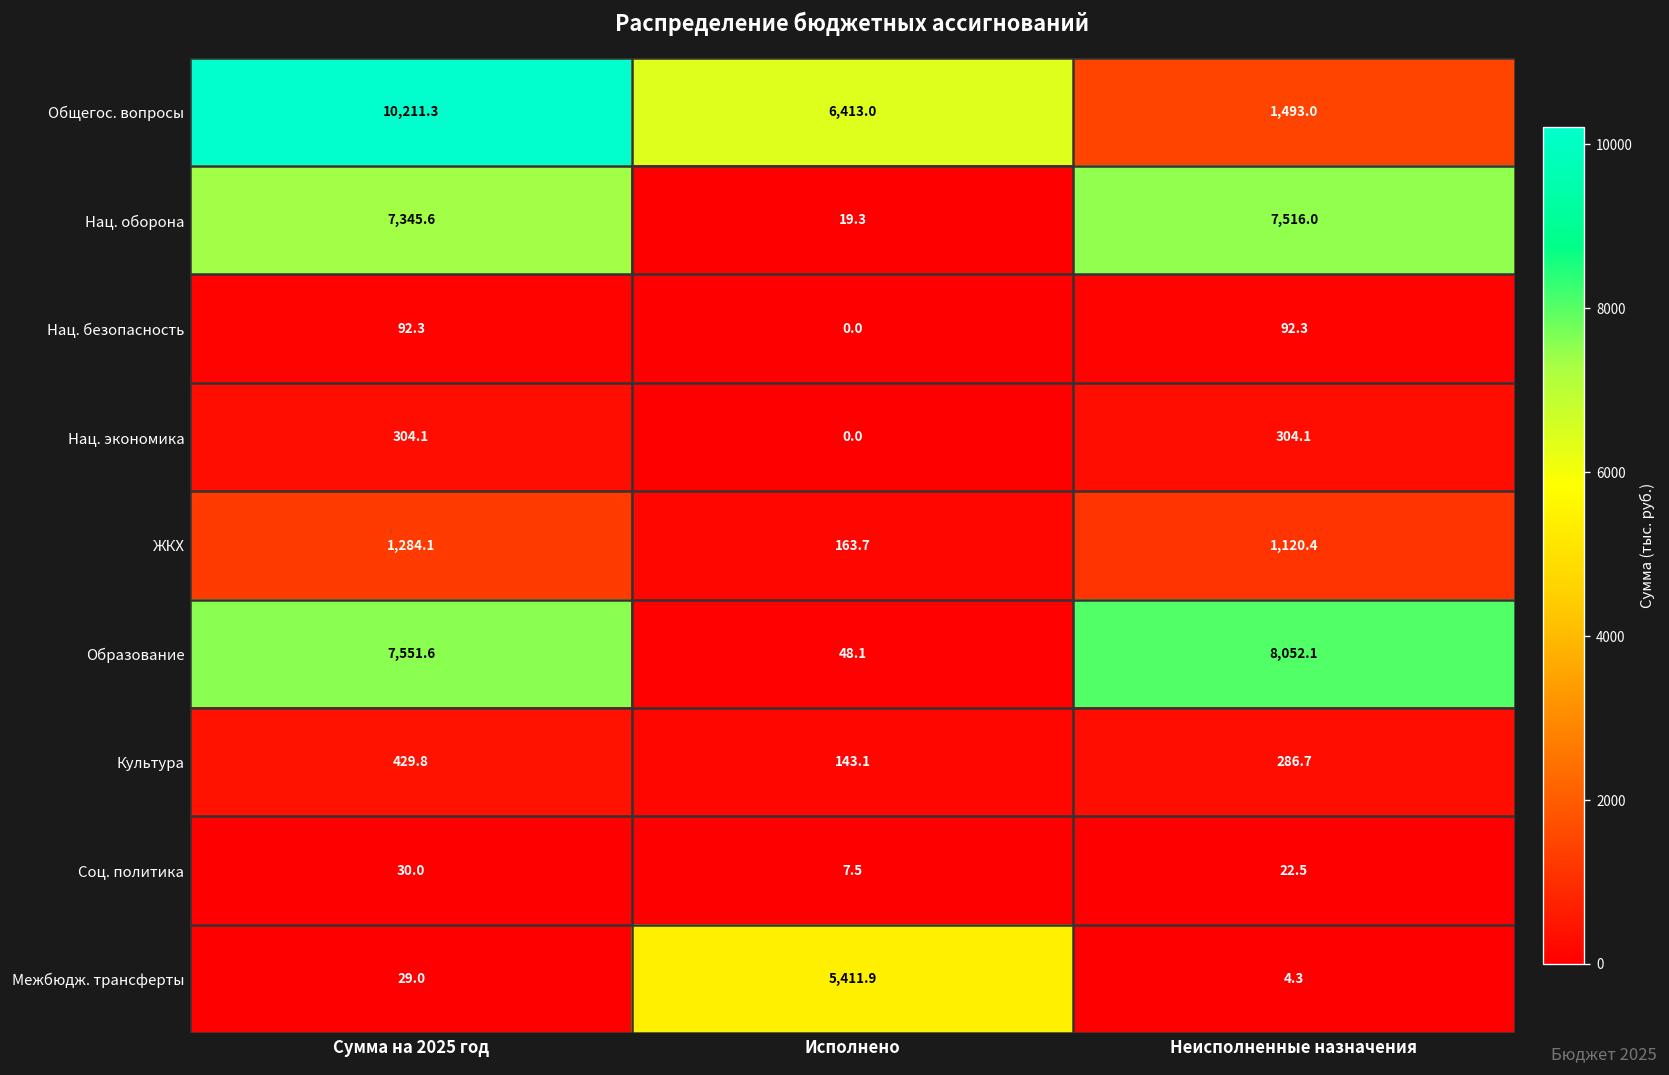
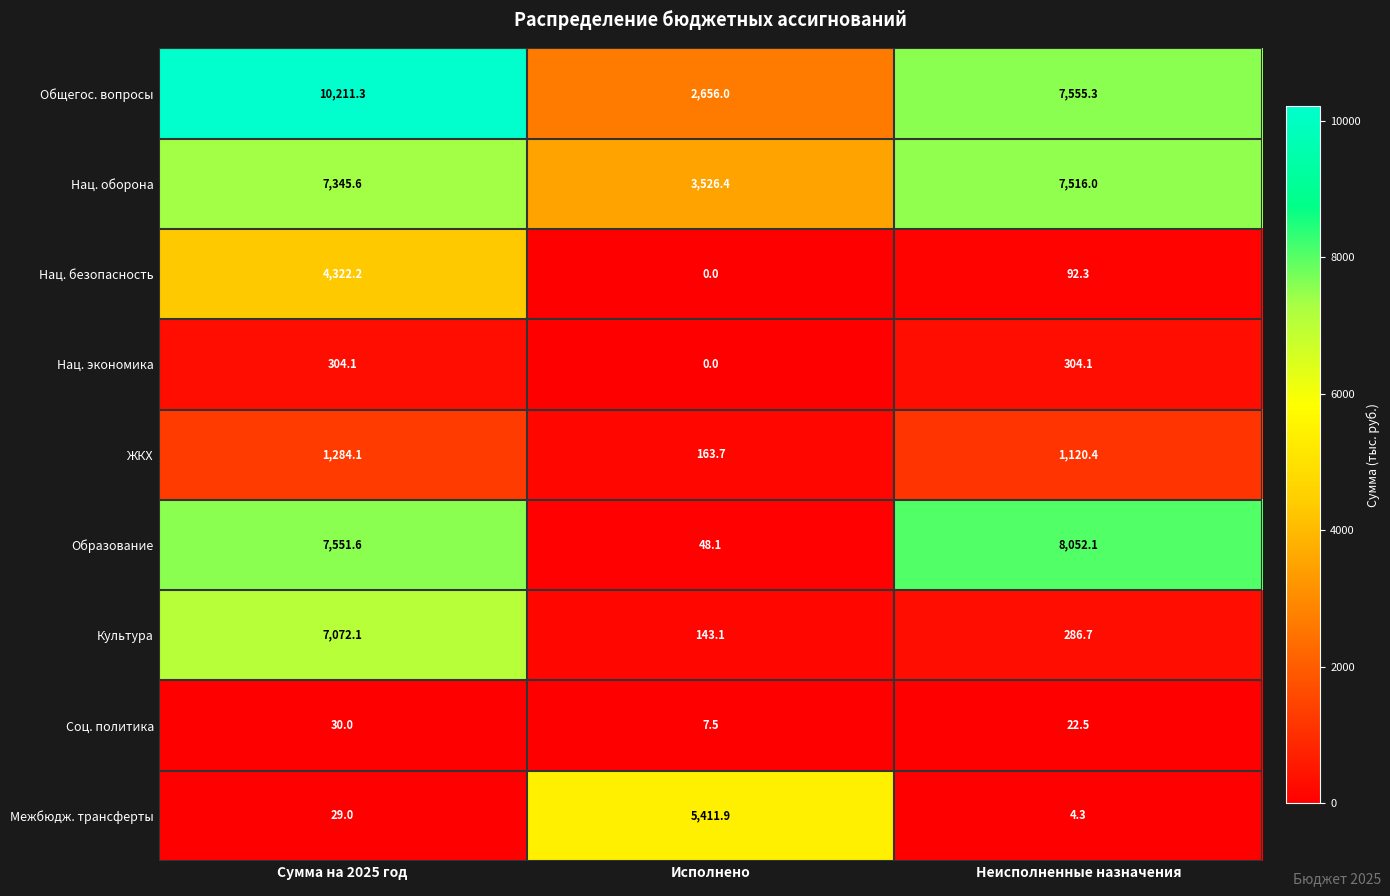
  {
    "Общегос. вопросы": {
      "Сумма на 2025 год": "10,211.3",
-     "Исполнено": "6,413.0",
-     "Неисполненные назначения": "1,493.0"
+     "Исполнено": "2,656.0",
+     "Неисполненные назначения": "7,555.3"
    },
    "Нац. оборона": {
      "Сумма на 2025 год": "7,345.6",
-     "Исполнено": "19.3",
+     "Исполнено": "3,526.4",
      "Неисполненные назначения": "7,516.0"
    },
    "Нац. безопасность": {
-     "Сумма на 2025 год": "92.3",
+     "Сумма на 2025 год": "4,322.2",
      "Исполнено": "0.0",
      "Неисполненные назначения": "92.3"
    },
    "Нац. экономика": {
      "Сумма на 2025 год": "304.1",
      "Исполнено": "0.0",
      "Неисполненные назначения": "304.1"
    },
    "ЖКХ": {
      "Сумма на 2025 год": "1,284.1",
      "Исполнено": "163.7",
      "Неисполненные назначения": "1,120.4"
    },
    "Образование": {
      "Сумма на 2025 год": "7,551.6",
      "Исполнено": "48.1",
      "Неисполненные назначения": "8,052.1"
    },
    "Культура": {
-     "Сумма на 2025 год": "429.8",
+     "Сумма на 2025 год": "7,072.1",
      "Исполнено": "143.1",
      "Неисполненные назначения": "286.7"
    },
    "Соц. политика": {
      "Сумма на 2025 год": "30.0",
      "Исполнено": "7.5",
      "Неисполненные назначения": "22.5"
    },
    "Межбюдж. трансферты": {
      "Сумма на 2025 год": "29.0",
      "Исполнено": "5,411.9",
      "Неисполненные назначения": "4.3"
    }
  }
